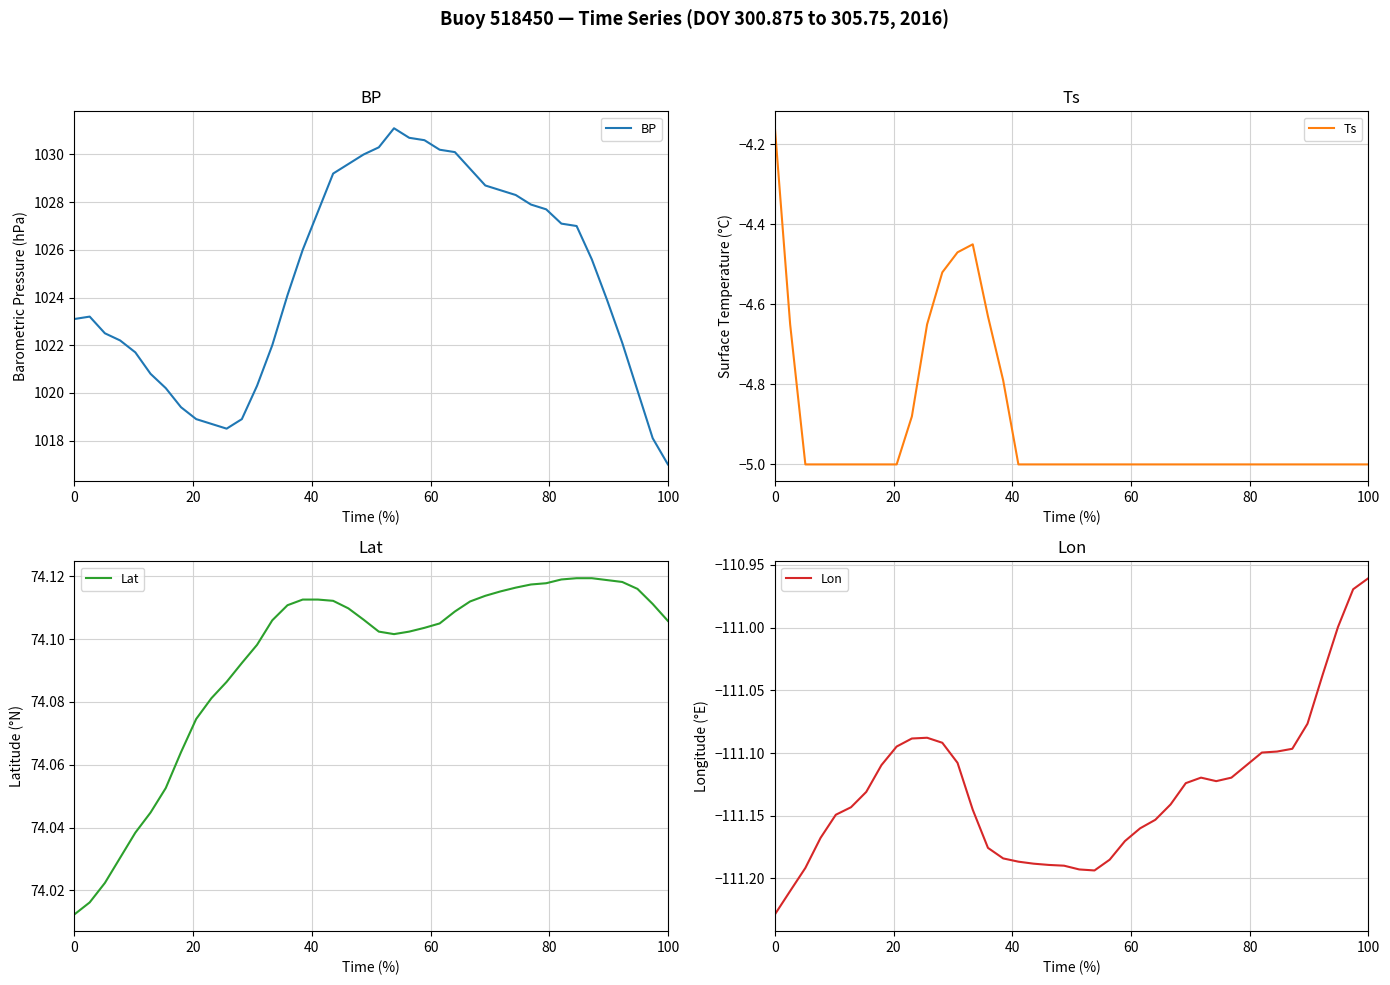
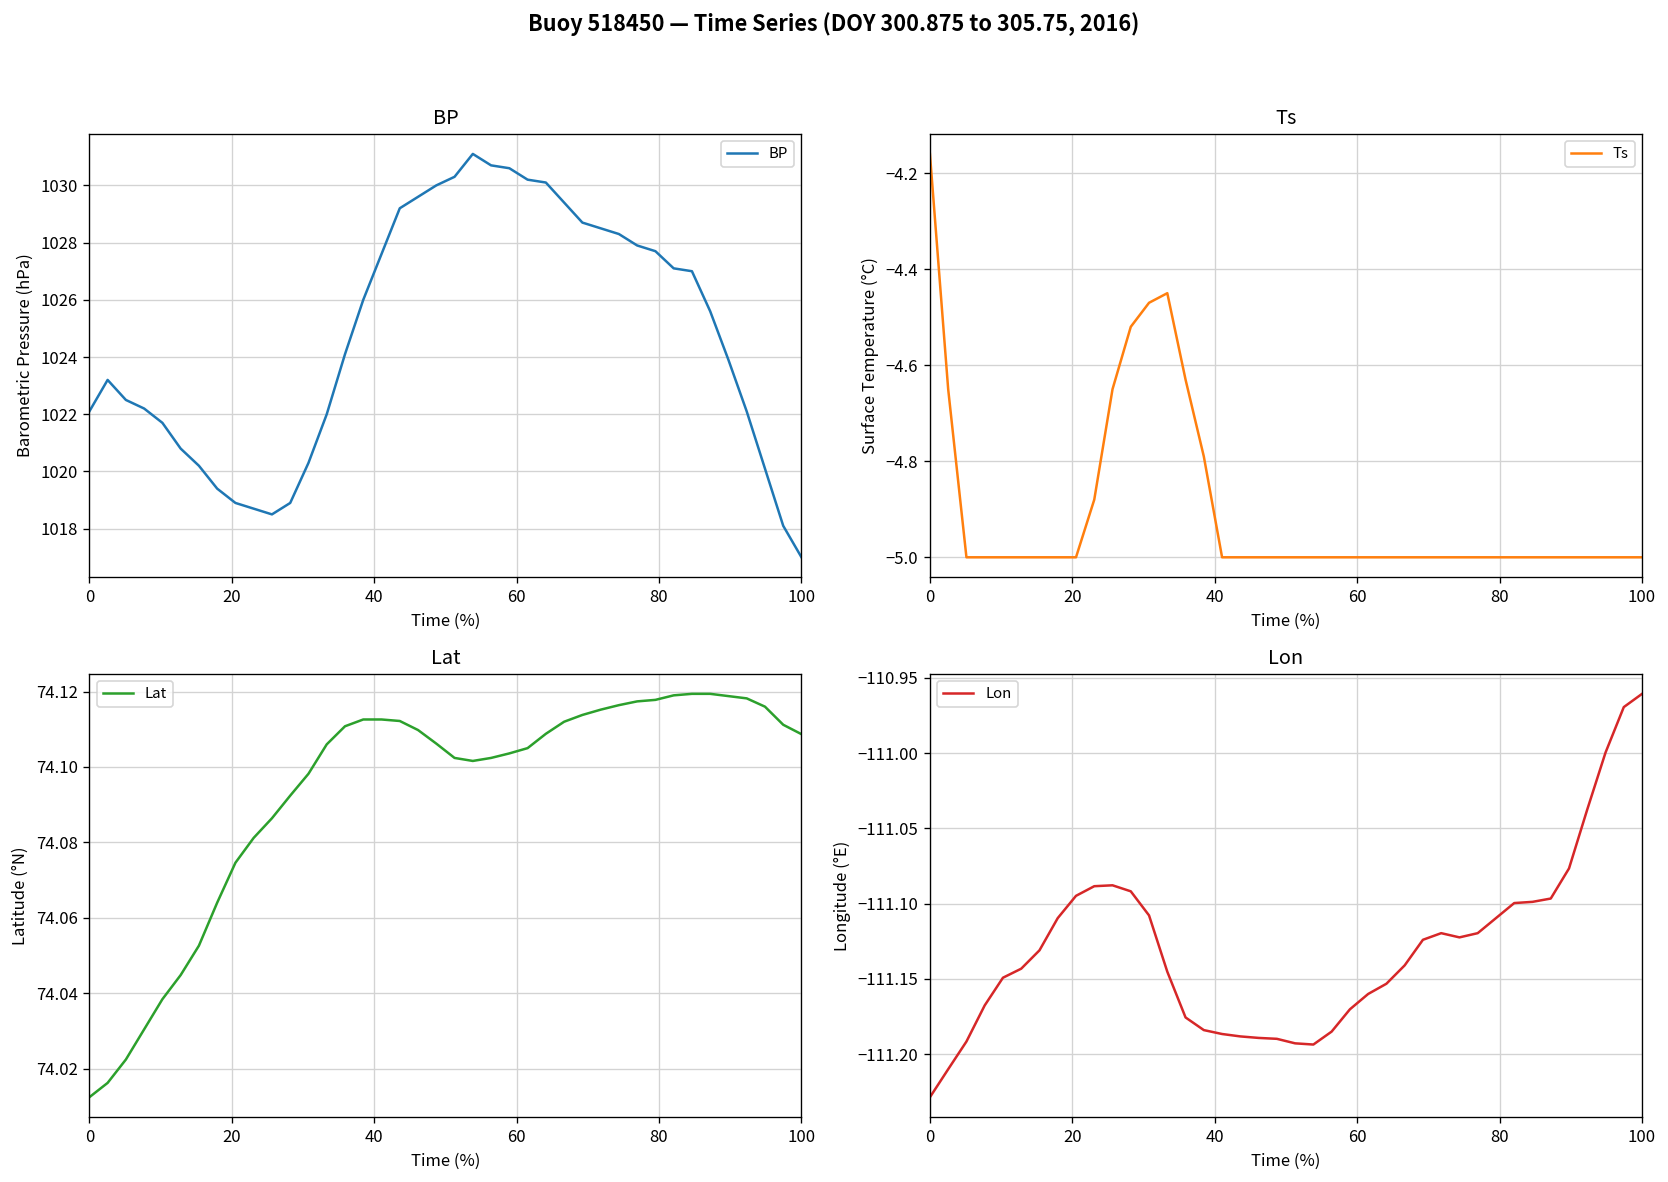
  {
    "BP": {
-     "0": 1023.1,
+     "0": 1022.1,
      "100": 1017.0
    },
    "Ts": {
      "0": -4.16,
      "100": -5.00
    },
    "Lat": {
      "0": 74.012,
-     "100": 74.106
+     "100": 74.109
    },
    "Lon": {
      "0": -111.229,
      "100": -110.961
    }
  }
